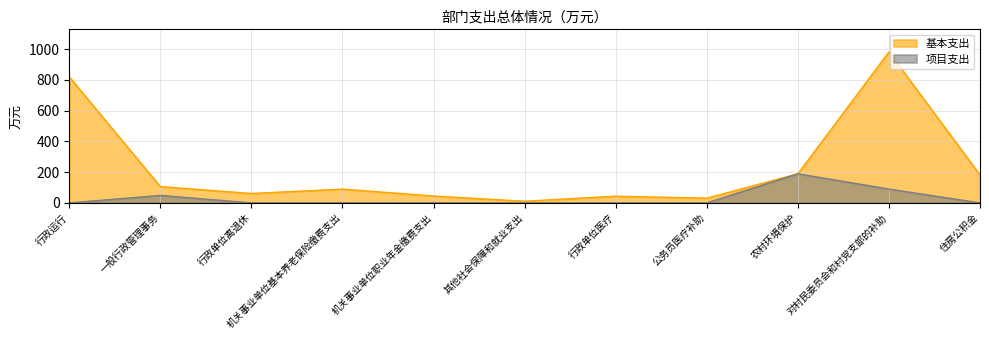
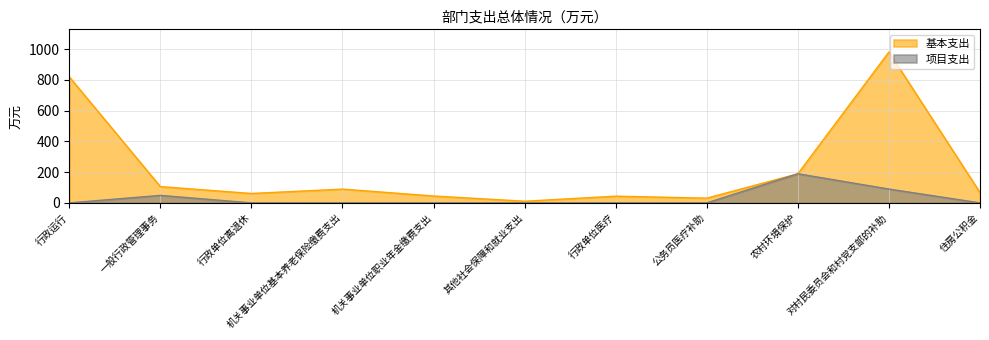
  {
    "基本支出": {
      "行政运行": 820,
      "一般行政管理事务": 110,
      "行政单位离退休": 60,
      "机关事业单位基本养老保险缴费支出": 90,
      "机关事业单位职业年金缴费支出": 40,
      "行政单位医疗": 40,
      "公务员医疗补助": 30,
      "对村民委员会和村党支部的补助": 980,
-     "住房公积金": 180
+     "住房公积金": 70
    },
    "项目支出": {
      "行政运行": 0,
      "一般行政管理事务": 50,
      "行政单位离退休": 0,
      "机关事业单位基本养老保险缴费支出": 0,
      "机关事业单位职业年金缴费支出": 0,
      "行政单位医疗": 0,
      "公务员医疗补助": 0,
      "对村民委员会和村党支部的补助": 90,
      "住房公积金": 0
    }
  }
